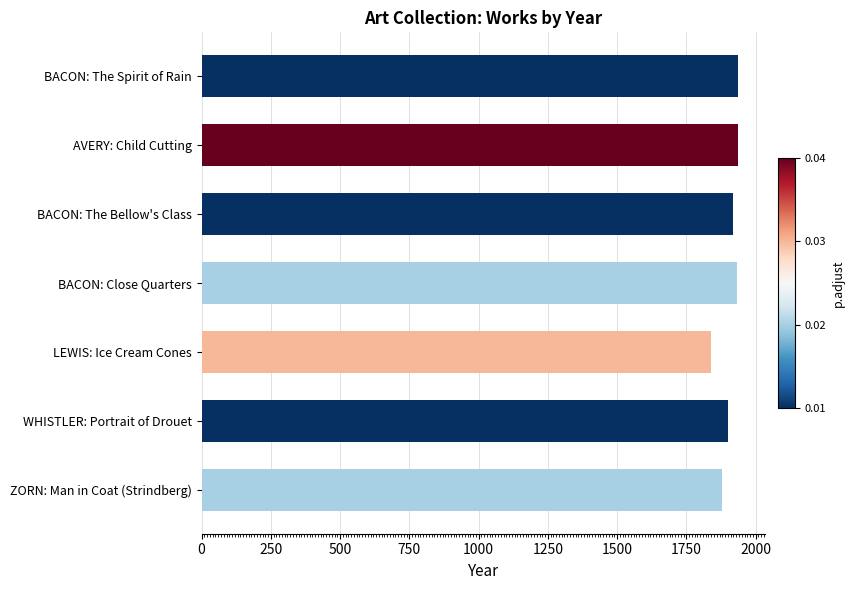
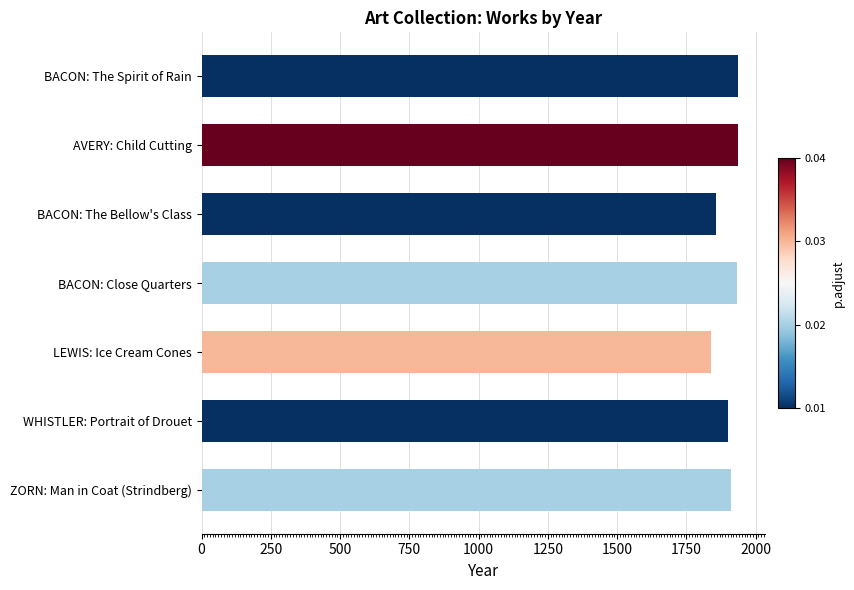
  {
    "BACON: The Spirit of Rain": 1940,
    "AVERY: Child Cutting": 1940,
-   "BACON: The Bellow's Class": 1920,
+   "BACON: The Bellow's Class": 1860,
    "BACON: Close Quarters": 1930,
    "LEWIS: Ice Cream Cones": 1840,
    "WHISTLER: Portrait of Drouet": 1900,
-   "ZORN: Man in Coat (Strindberg)": 1880
+   "ZORN: Man in Coat (Strindberg)": 1910
  }
